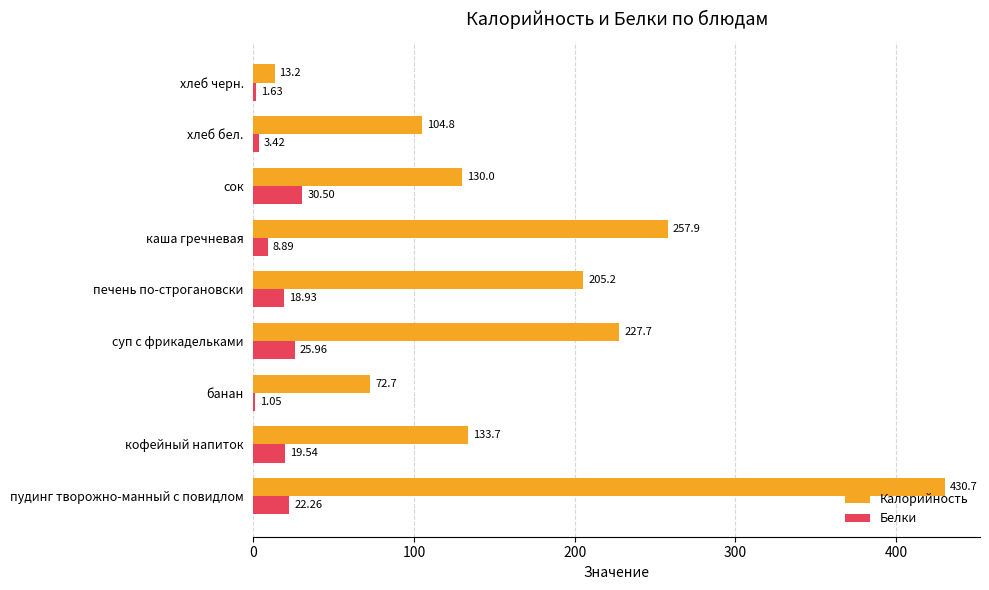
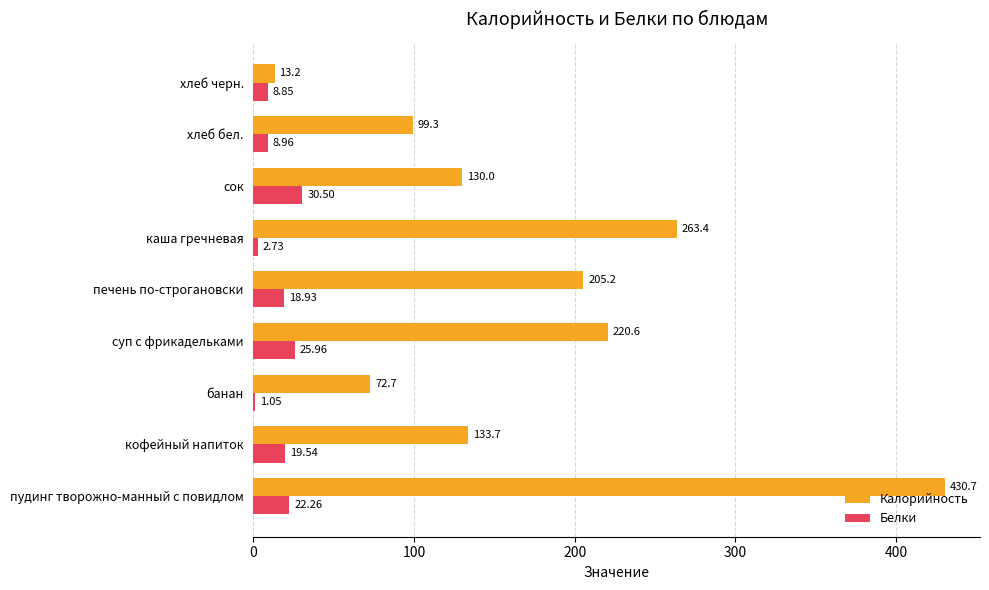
  {
    "Калорийность": {
      "хлеб черн.": 13.2,
-     "хлеб бел.": 104.8,
+     "хлеб бел.": 99.3,
      "сок": 130.0,
-     "каша гречневая": 257.9,
+     "каша гречневая": 263.4,
      "печень по-строгановски": 205.2,
-     "суп с фрикадельками": 227.7,
+     "суп с фрикадельками": 220.6,
      "банан": 72.7,
      "кофейный напиток": 133.7,
      "пудинг творожно-манный с повидлом": 430.7
    },
    "Белки": {
-     "хлеб черн.": 1.63,
-     "хлеб бел.": 3.42,
+     "хлеб черн.": 8.85,
+     "хлеб бел.": 8.96,
      "сок": 30.50,
-     "каша гречневая": 8.89,
+     "каша гречневая": 2.73,
      "печень по-строгановски": 18.93,
      "суп с фрикадельками": 25.96,
      "банан": 1.05,
      "кофейный напиток": 19.54,
      "пудинг творожно-манный с повидлом": 22.26
    }
  }
